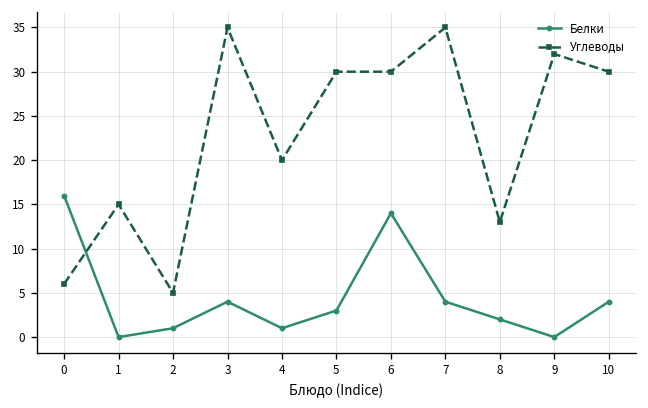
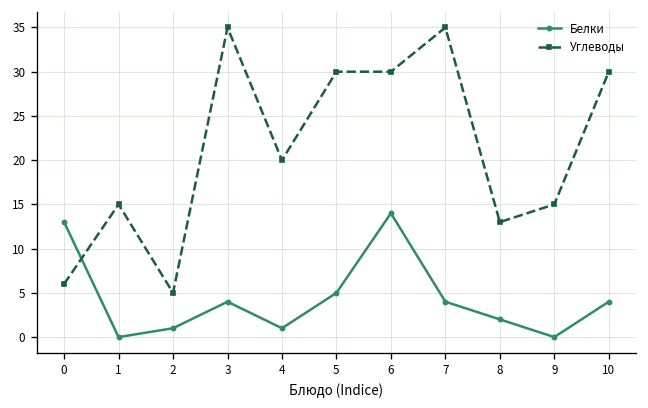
  {
    "Белки": {
-     "0": 16,
+     "0": 13,
      "1": 0,
      "2": 1,
      "3": 4,
      "4": 1,
-     "5": 3,
+     "5": 5,
      "6": 14,
      "7": 4,
      "8": 2,
      "9": 0,
      "10": 4
    },
    "Углеводы": {
      "0": 6,
      "1": 15,
      "2": 5,
      "3": 35,
      "4": 20,
      "5": 30,
      "6": 30,
      "7": 35,
      "8": 13,
-     "9": 32,
+     "9": 15,
      "10": 30
    }
  }
